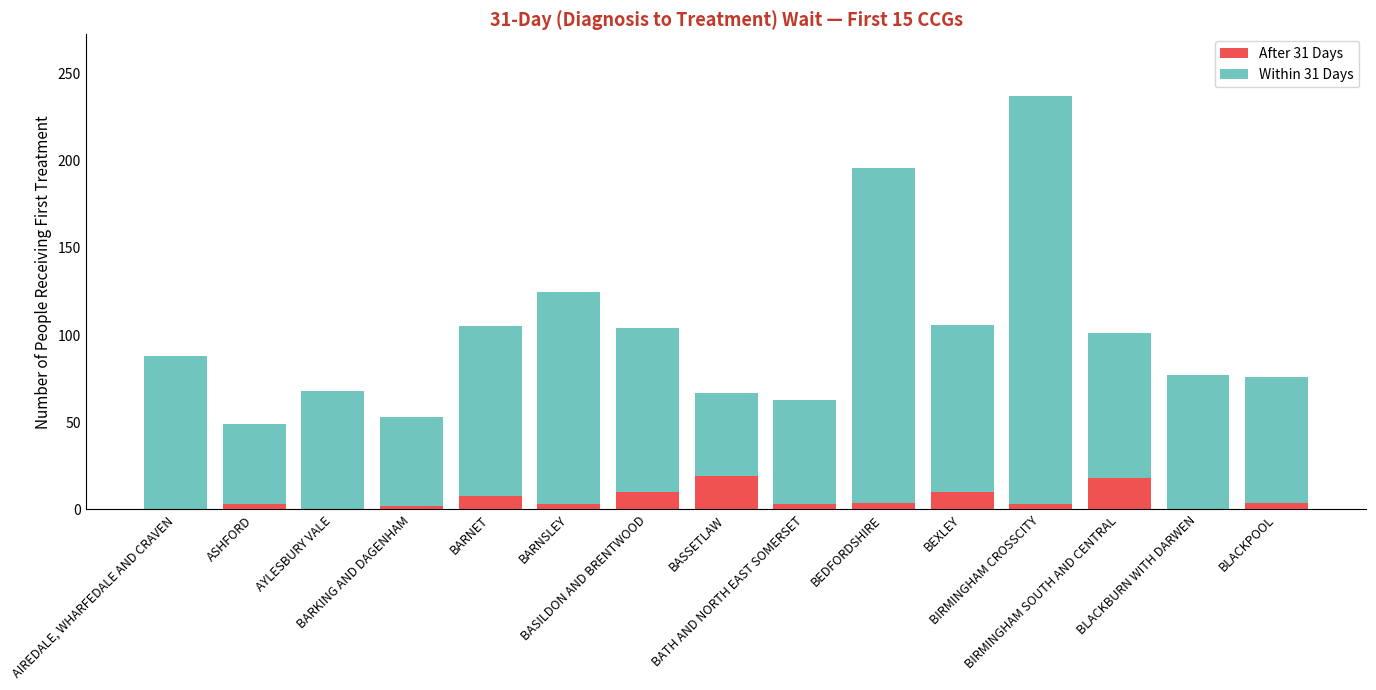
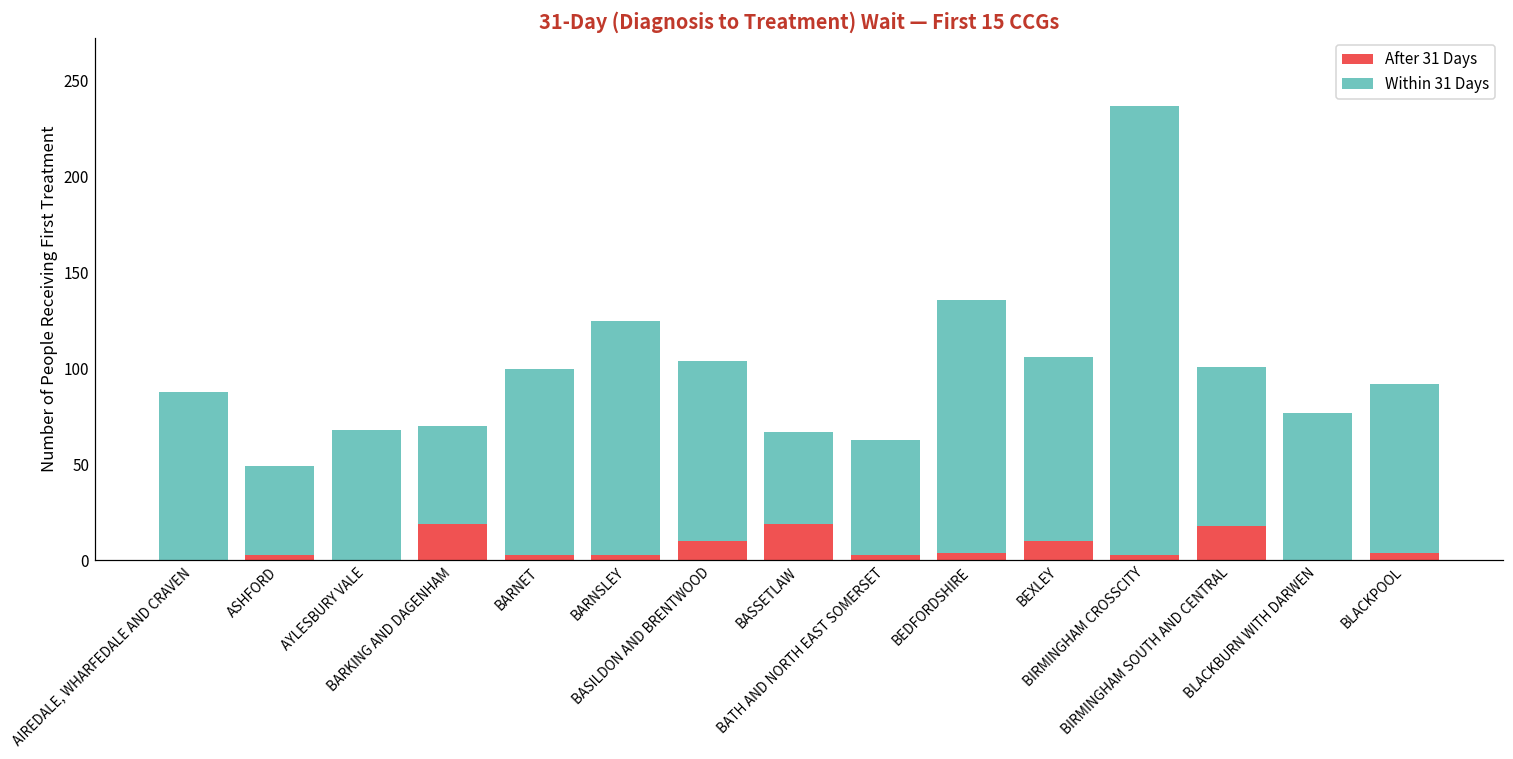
  {
    "After 31 Days": {
      "AIREDALE, WHARFEDALE AND CRAVEN": 0,
      "ASHFORD": 3,
      "AYLESBURY VALE": 0,
-     "BARKING AND DAGENHAM": 2,
-     "BARNET": 8,
+     "BARKING AND DAGENHAM": 19,
+     "BARNET": 3,
      "BARNSLEY": 3,
      "BASILDON AND BRENTWOOD": 10,
      "BASSETLAW": 19,
      "BATH AND NORTH EAST SOMERSET": 3,
      "BEDFORDSHIRE": 4,
      "BEXLEY": 10,
      "BIRMINGHAM CROSSCITY": 3,
      "BIRMINGHAM SOUTH AND CENTRAL": 18,
      "BLACKBURN WITH DARWEN": 0,
      "BLACKPOOL": 4
    },
    "Within 31 Days": {
      "AIREDALE, WHARFEDALE AND CRAVEN": 88,
      "ASHFORD": 46,
      "AYLESBURY VALE": 68,
      "BARKING AND DAGENHAM": 51,
      "BARNET": 97,
      "BARNSLEY": 122,
      "BASILDON AND BRENTWOOD": 94,
      "BASSETLAW": 48,
      "BATH AND NORTH EAST SOMERSET": 60,
-     "BEDFORDSHIRE": 192,
+     "BEDFORDSHIRE": 132,
      "BEXLEY": 96,
      "BIRMINGHAM CROSSCITY": 234,
      "BIRMINGHAM SOUTH AND CENTRAL": 83,
      "BLACKBURN WITH DARWEN": 77,
-     "BLACKPOOL": 72
+     "BLACKPOOL": 88
    }
  }
